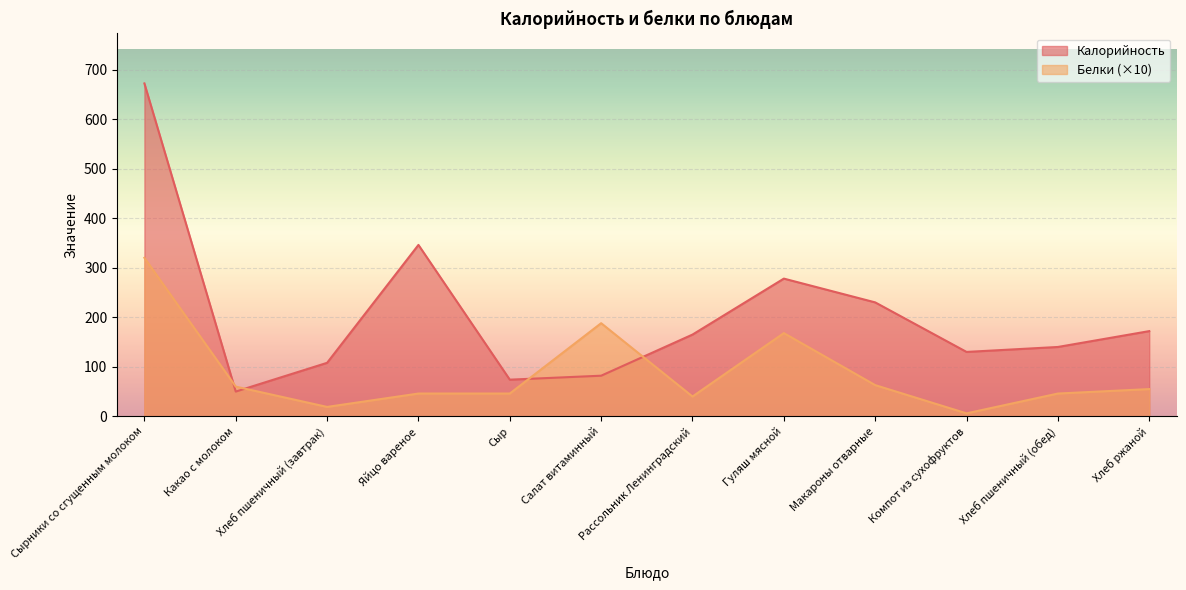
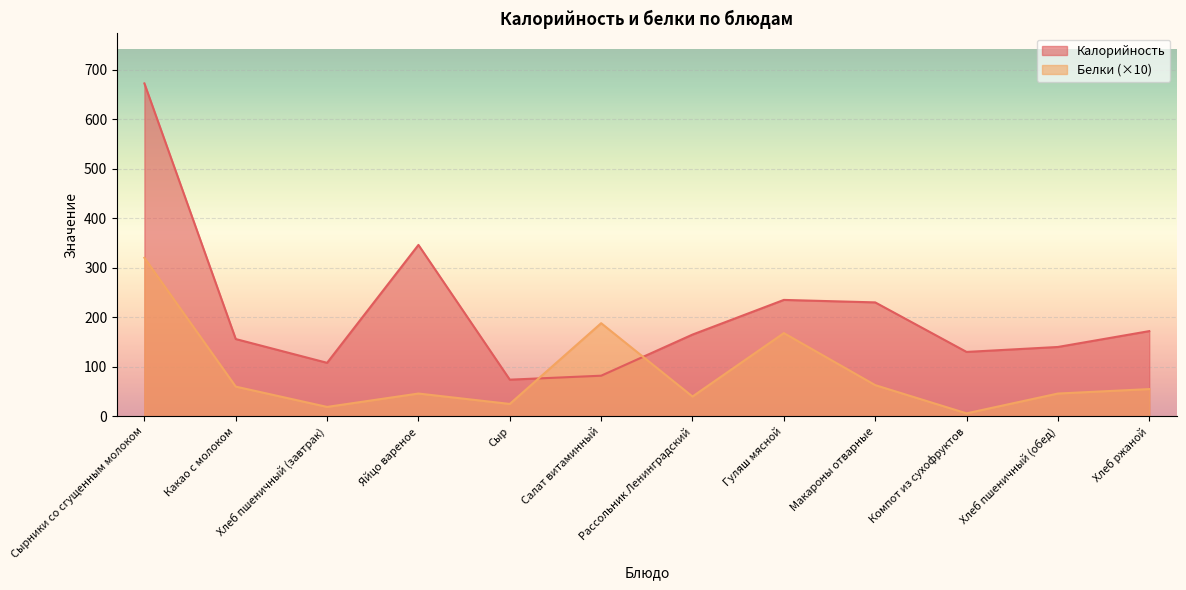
  {
    "Калорийность": {
      "Сырники со сгущенным молоком": 670,
-     "Какао с молоком": 50,
+     "Какао с молоком": 160,
      "Хлеб пшеничный (завтрак)": 110,
      "Яйцо вареное": 350,
      "Сыр": 70,
      "Салат витаминный": 80,
      "Рассольник Ленинградский": 170,
-     "Гуляш мясной": 280,
+     "Гуляш мясной": 240,
      "Макароны отварные": 230,
      "Компот из сухофруктов": 130,
      "Хлеб пшеничный (обед)": 140,
      "Хлеб ржаной": 170
    },
    "Белки (×10)": {
      "Сырники со сгущенным молоком": 320,
      "Какао с молоком": 60,
      "Хлеб пшеничный (завтрак)": 20,
      "Яйцо вареное": 50,
-     "Сыр": 50,
+     "Сыр": 30,
      "Салат витаминный": 190,
      "Рассольник Ленинградский": 40,
      "Гуляш мясной": 170,
      "Макароны отварные": 60,
      "Компот из сухофруктов": 10,
      "Хлеб пшеничный (обед)": 50,
      "Хлеб ржаной": 60
    }
  }
